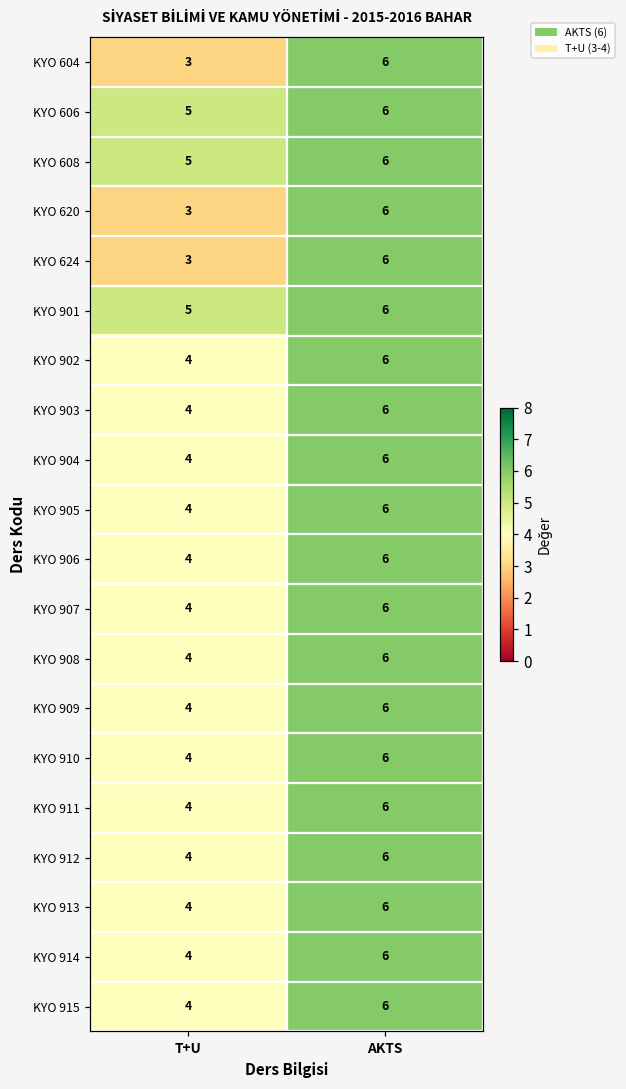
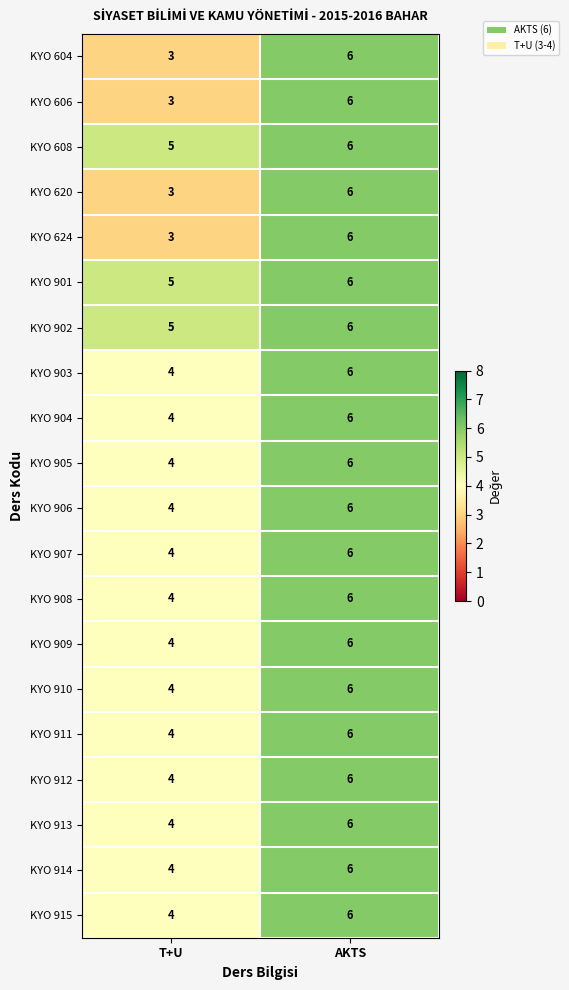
  {
    "KYO 604": {
      "T+U": 3,
      "AKTS": 6
    },
    "KYO 606": {
-     "T+U": 5,
+     "T+U": 3,
      "AKTS": 6
    },
    "KYO 608": {
      "T+U": 5,
      "AKTS": 6
    },
    "KYO 620": {
      "T+U": 3,
      "AKTS": 6
    },
    "KYO 624": {
      "T+U": 3,
      "AKTS": 6
    },
    "KYO 901": {
      "T+U": 5,
      "AKTS": 6
    },
    "KYO 902": {
-     "T+U": 4,
+     "T+U": 5,
      "AKTS": 6
    },
    "KYO 903": {
      "T+U": 4,
      "AKTS": 6
    },
    "KYO 904": {
      "T+U": 4,
      "AKTS": 6
    },
    "KYO 905": {
      "T+U": 4,
      "AKTS": 6
    },
    "KYO 906": {
      "T+U": 4,
      "AKTS": 6
    },
    "KYO 907": {
      "T+U": 4,
      "AKTS": 6
    },
    "KYO 908": {
      "T+U": 4,
      "AKTS": 6
    },
    "KYO 909": {
      "T+U": 4,
      "AKTS": 6
    },
    "KYO 910": {
      "T+U": 4,
      "AKTS": 6
    },
    "KYO 911": {
      "T+U": 4,
      "AKTS": 6
    },
    "KYO 912": {
      "T+U": 4,
      "AKTS": 6
    },
    "KYO 913": {
      "T+U": 4,
      "AKTS": 6
    },
    "KYO 914": {
      "T+U": 4,
      "AKTS": 6
    },
    "KYO 915": {
      "T+U": 4,
      "AKTS": 6
    }
  }
